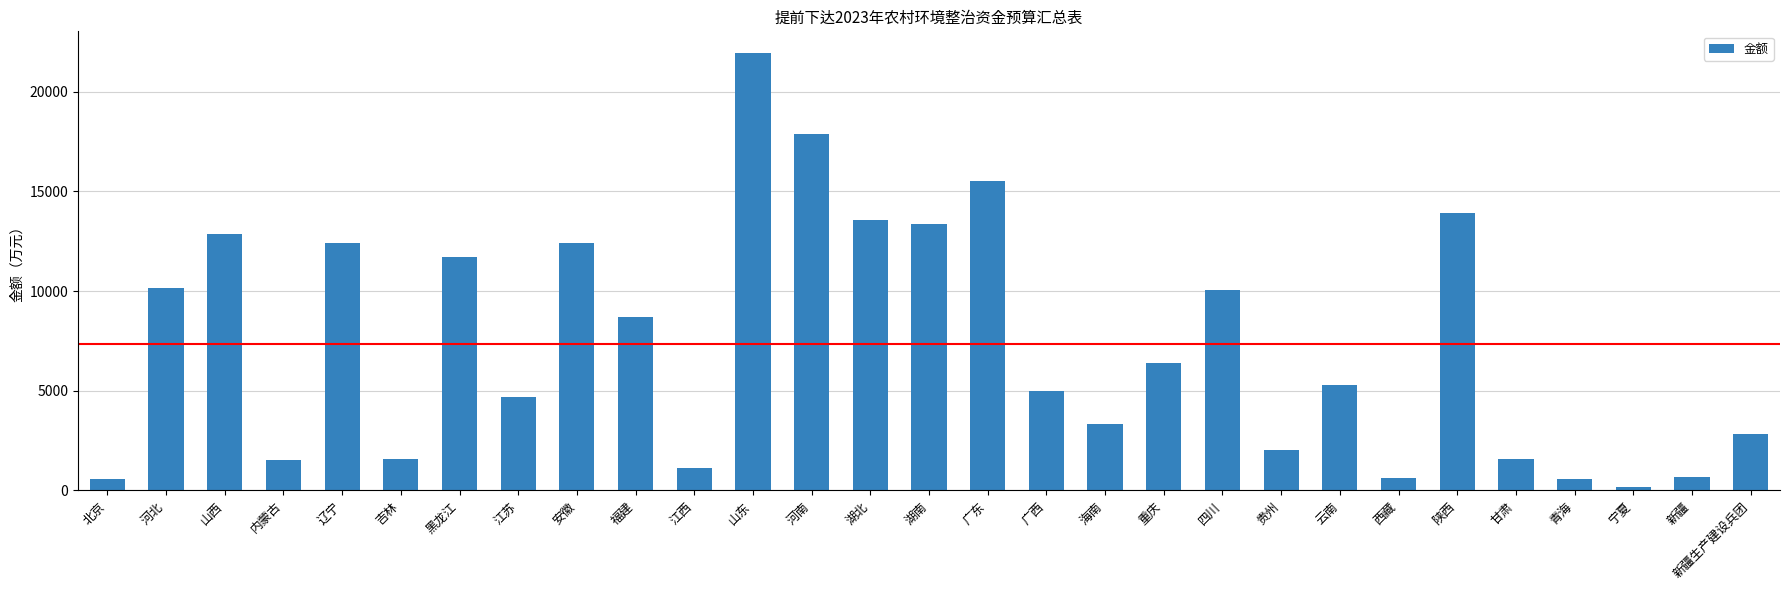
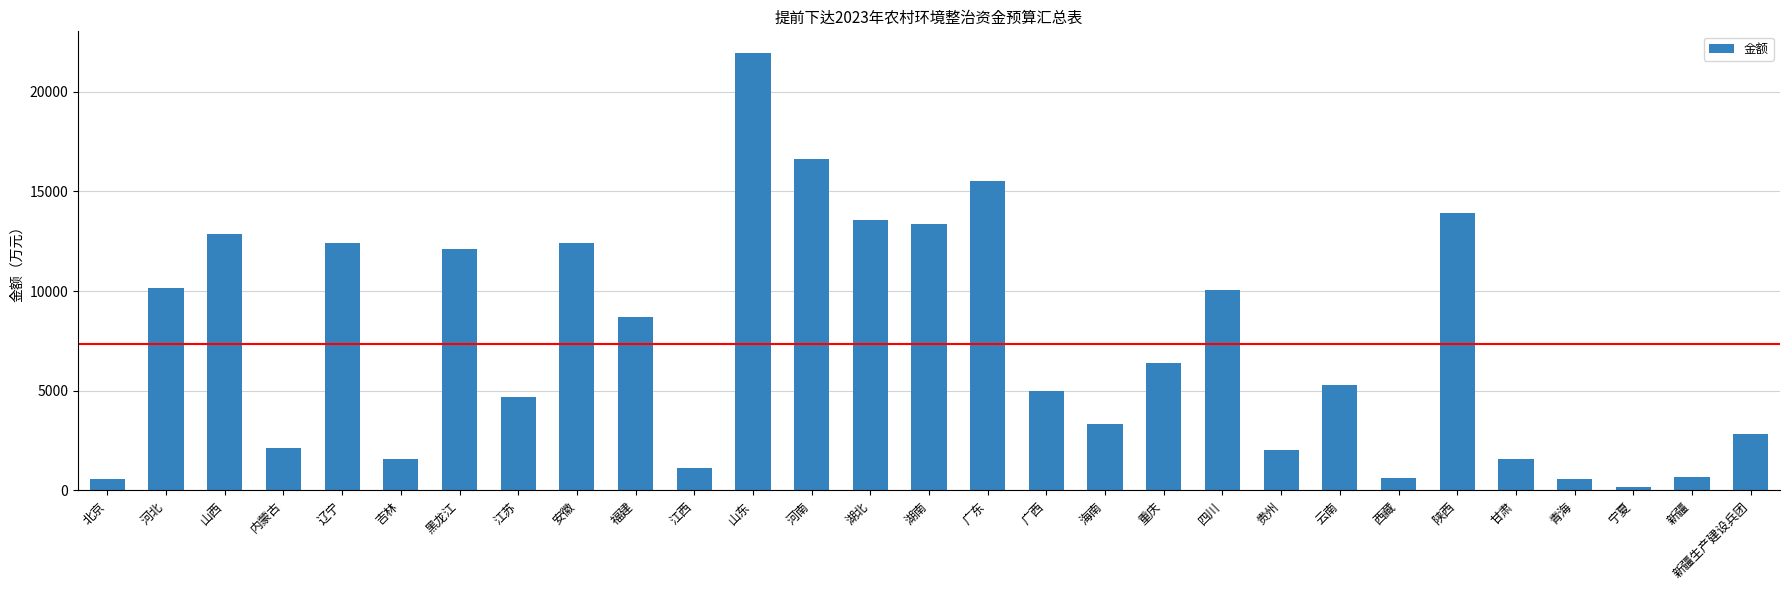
  {
    "北京": 600,
    "河北": 10200,
    "山西": 12900,
-   "内蒙古": 1500,
+   "内蒙古": 2100,
    "辽宁": 12400,
    "吉林": 1600,
-   "黑龙江": 11700,
+   "黑龙江": 12100,
    "江苏": 4700,
    "安徽": 12400,
    "福建": 8700,
    "江西": 1100,
    "山东": 21900,
-   "河南": 17900,
+   "河南": 16600,
    "湖北": 13600,
    "湖南": 13400,
    "广东": 15500,
    "广西": 5000,
    "海南": 3300,
    "重庆": 6400,
    "四川": 10000,
    "贵州": 2000,
    "云南": 5300,
    "西藏": 600,
    "陕西": 13900,
    "甘肃": 1600,
    "青海": 600,
    "宁夏": 200,
    "新疆": 700,
    "新疆生产建设兵团": 2800
  }
